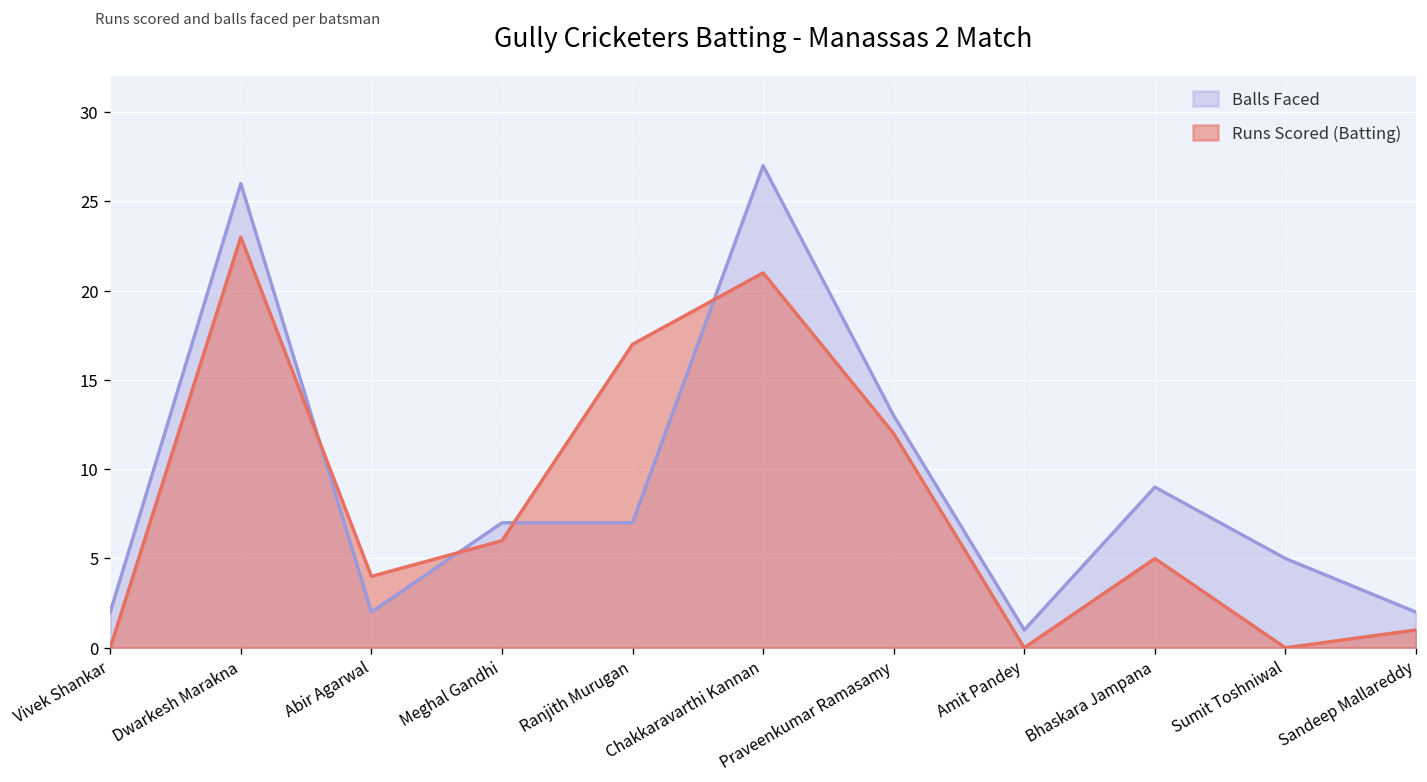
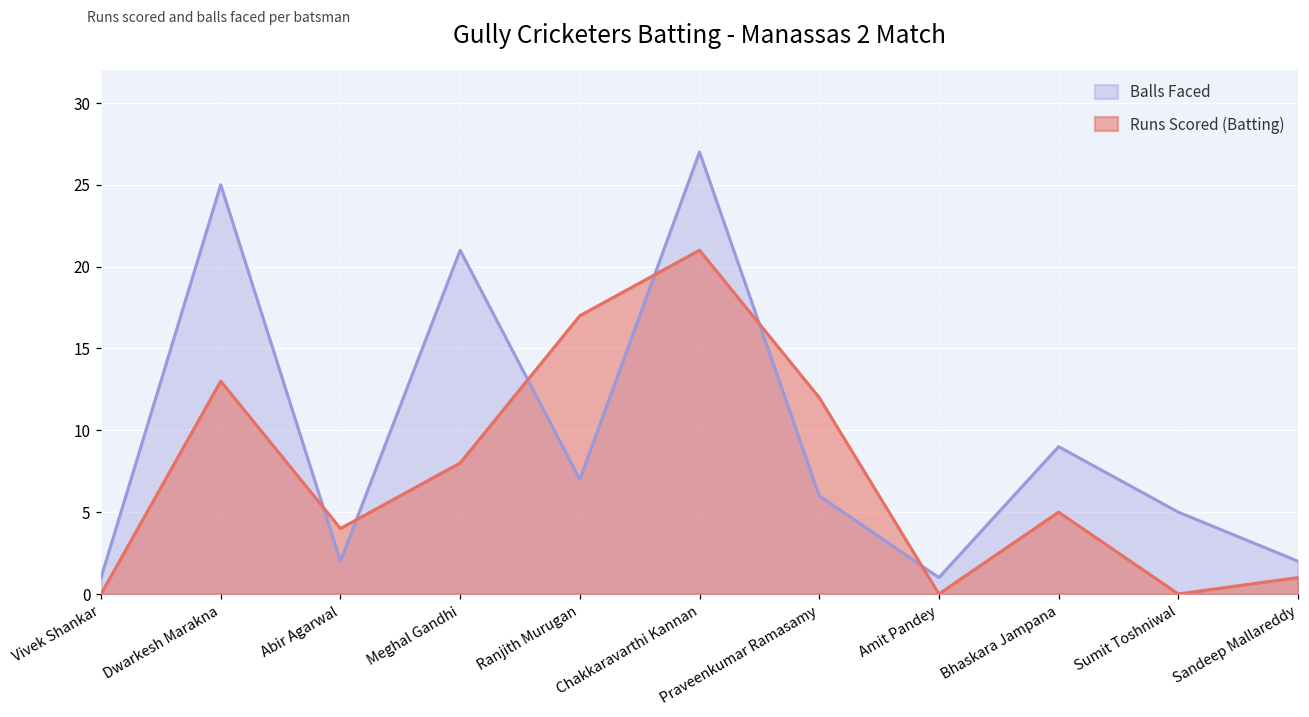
  {
    "Balls Faced": {
-     "Vivek Shankar": 2,
-     "Dwarkesh Marakna": 26,
+     "Vivek Shankar": 1,
+     "Dwarkesh Marakna": 25,
      "Abir Agarwal": 2,
-     "Meghal Gandhi": 7,
+     "Meghal Gandhi": 21,
      "Ranjith Murugan": 7,
      "Chakkaravarthi Kannan": 27,
-     "Praveenkumar Ramasamy": 13,
+     "Praveenkumar Ramasamy": 6,
      "Amit Pandey": 1,
      "Bhaskara Jampana": 9,
      "Sumit Toshniwal": 5,
      "Sandeep Mallareddy": 2
    },
    "Runs Scored (Batting)": {
      "Vivek Shankar": 0,
-     "Dwarkesh Marakna": 23,
+     "Dwarkesh Marakna": 13,
      "Abir Agarwal": 4,
-     "Meghal Gandhi": 6,
+     "Meghal Gandhi": 8,
      "Ranjith Murugan": 17,
      "Chakkaravarthi Kannan": 21,
      "Praveenkumar Ramasamy": 12,
      "Amit Pandey": 0,
      "Bhaskara Jampana": 5,
      "Sumit Toshniwal": 0,
      "Sandeep Mallareddy": 1
    }
  }
